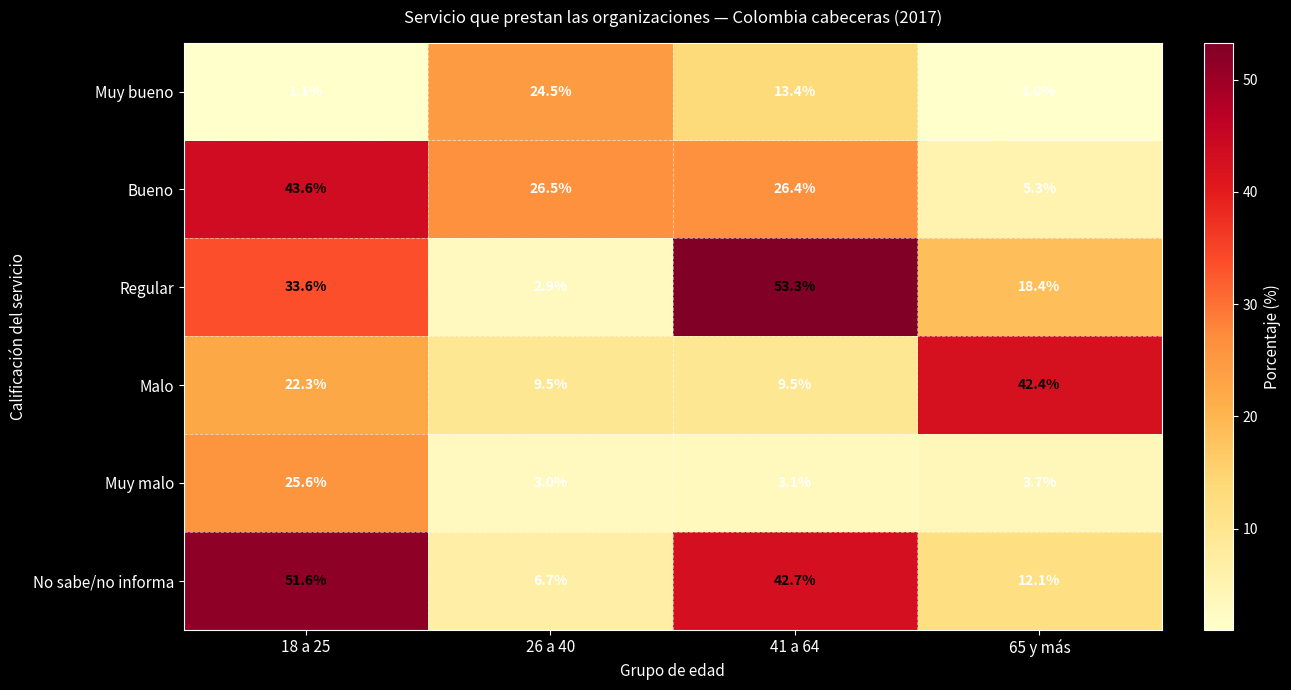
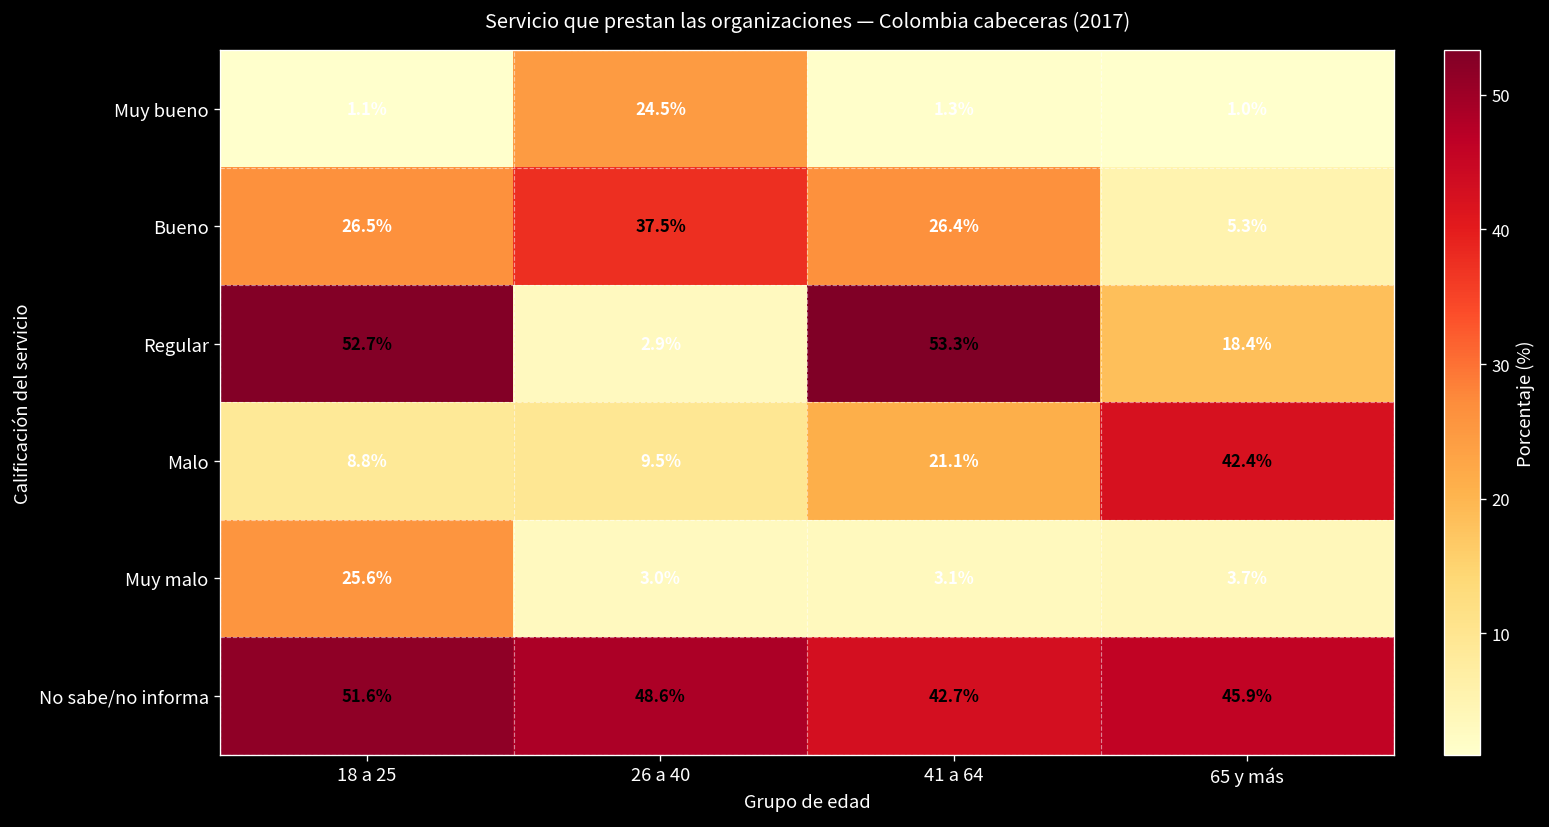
  {
    "Muy bueno": {
      "18 a 25": "1.1%",
      "26 a 40": "24.5%",
-     "41 a 64": "13.4%",
+     "41 a 64": "1.3%",
      "65 y más": "1.0%"
    },
    "Bueno": {
-     "18 a 25": "43.6%",
-     "26 a 40": "26.5%",
+     "18 a 25": "26.5%",
+     "26 a 40": "37.5%",
      "41 a 64": "26.4%",
      "65 y más": "5.3%"
    },
    "Regular": {
-     "18 a 25": "33.6%",
+     "18 a 25": "52.7%",
      "26 a 40": "2.9%",
      "41 a 64": "53.3%",
      "65 y más": "18.4%"
    },
    "Malo": {
-     "18 a 25": "22.3%",
+     "18 a 25": "8.8%",
      "26 a 40": "9.5%",
-     "41 a 64": "9.5%",
+     "41 a 64": "21.1%",
      "65 y más": "42.4%"
    },
    "Muy malo": {
      "18 a 25": "25.6%",
      "26 a 40": "3.0%",
      "41 a 64": "3.1%",
      "65 y más": "3.7%"
    },
    "No sabe/no informa": {
      "18 a 25": "51.6%",
-     "26 a 40": "6.7%",
+     "26 a 40": "48.6%",
      "41 a 64": "42.7%",
-     "65 y más": "12.1%"
+     "65 y más": "45.9%"
    }
  }
